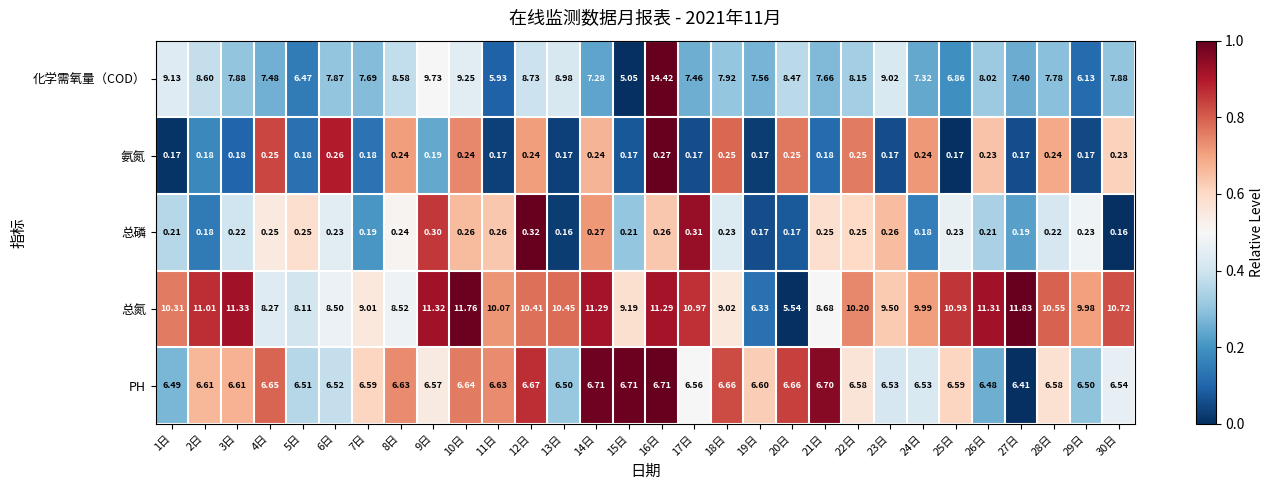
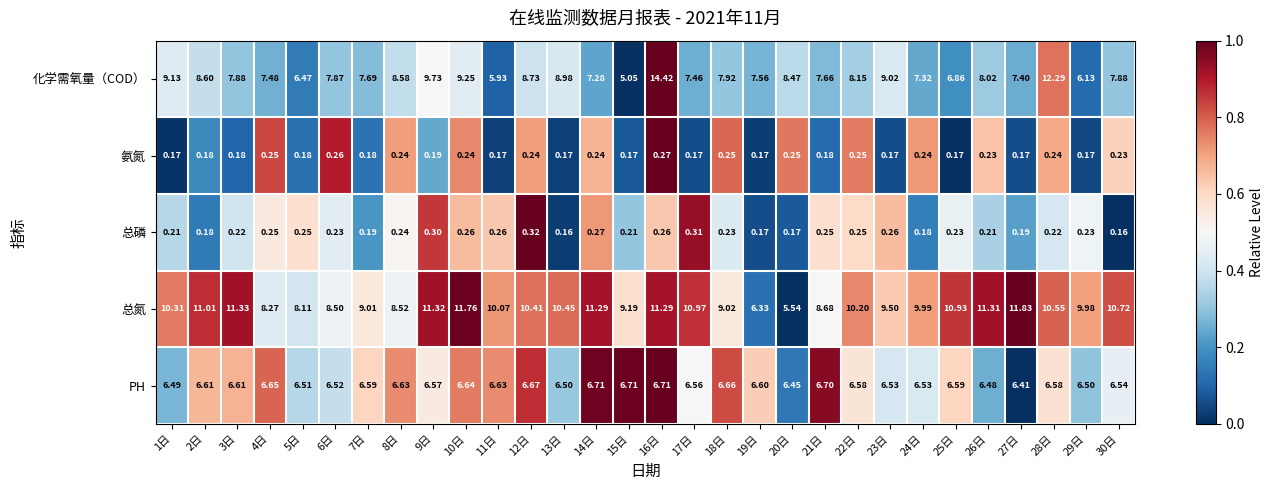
  {
    "化学需氧量（COD）": {
      "1日": 9.13,
      "2日": 8.60,
      "3日": 7.88,
      "4日": 7.48,
      "5日": 6.47,
      "6日": 7.87,
      "7日": 7.69,
      "8日": 8.58,
      "9日": 9.73,
      "10日": 9.25,
      "11日": 5.93,
      "12日": 8.73,
      "13日": 8.98,
      "14日": 7.28,
      "15日": 5.05,
      "16日": 14.42,
      "17日": 7.46,
      "18日": 7.92,
      "19日": 7.56,
      "20日": 8.47,
      "21日": 7.66,
      "22日": 8.15,
      "23日": 9.02,
      "24日": 7.32,
      "25日": 6.86,
      "26日": 8.02,
      "27日": 7.40,
-     "28日": 7.78,
+     "28日": 12.29,
      "29日": 6.13,
      "30日": 7.88
    },
    "氨氮": {
      "1日": 0.17,
      "2日": 0.18,
      "3日": 0.18,
      "4日": 0.25,
      "5日": 0.18,
      "6日": 0.26,
      "7日": 0.18,
      "8日": 0.24,
      "9日": 0.19,
      "10日": 0.24,
      "11日": 0.17,
      "12日": 0.24,
      "13日": 0.17,
      "14日": 0.24,
      "15日": 0.17,
      "16日": 0.27,
      "17日": 0.17,
      "18日": 0.25,
      "19日": 0.17,
      "20日": 0.25,
      "21日": 0.18,
      "22日": 0.25,
      "23日": 0.17,
      "24日": 0.24,
      "25日": 0.17,
      "26日": 0.23,
      "27日": 0.17,
      "28日": 0.24,
      "29日": 0.17,
      "30日": 0.23
    },
    "总磷": {
      "1日": 0.21,
      "2日": 0.18,
      "3日": 0.22,
      "4日": 0.25,
      "5日": 0.25,
      "6日": 0.23,
      "7日": 0.19,
      "8日": 0.24,
      "9日": 0.30,
      "10日": 0.26,
      "11日": 0.26,
      "12日": 0.32,
      "13日": 0.16,
      "14日": 0.27,
      "15日": 0.21,
      "16日": 0.26,
      "17日": 0.31,
      "18日": 0.23,
      "19日": 0.17,
      "20日": 0.17,
      "21日": 0.25,
      "22日": 0.25,
      "23日": 0.26,
      "24日": 0.18,
      "25日": 0.23,
      "26日": 0.21,
      "27日": 0.19,
      "28日": 0.22,
      "29日": 0.23,
      "30日": 0.16
    },
    "总氮": {
      "1日": 10.31,
      "2日": 11.01,
      "3日": 11.33,
      "4日": 8.27,
      "5日": 8.11,
      "6日": 8.50,
      "7日": 9.01,
      "8日": 8.52,
      "9日": 11.32,
      "10日": 11.76,
      "11日": 10.07,
      "12日": 10.41,
      "13日": 10.45,
      "14日": 11.29,
      "15日": 9.19,
      "16日": 11.29,
      "17日": 10.97,
      "18日": 9.02,
      "19日": 6.33,
      "20日": 5.54,
      "21日": 8.68,
      "22日": 10.20,
      "23日": 9.50,
      "24日": 9.99,
      "25日": 10.93,
      "26日": 11.31,
      "27日": 11.83,
      "28日": 10.55,
      "29日": 9.98,
      "30日": 10.72
    },
    "PH": {
      "1日": 6.49,
      "2日": 6.61,
      "3日": 6.61,
      "4日": 6.65,
      "5日": 6.51,
      "6日": 6.52,
      "7日": 6.59,
      "8日": 6.63,
      "9日": 6.57,
      "10日": 6.64,
      "11日": 6.63,
      "12日": 6.67,
      "13日": 6.50,
      "14日": 6.71,
      "15日": 6.71,
      "16日": 6.71,
      "17日": 6.56,
      "18日": 6.66,
      "19日": 6.60,
-     "20日": 6.66,
+     "20日": 6.45,
      "21日": 6.70,
      "22日": 6.58,
      "23日": 6.53,
      "24日": 6.53,
      "25日": 6.59,
      "26日": 6.48,
      "27日": 6.41,
      "28日": 6.58,
      "29日": 6.50,
      "30日": 6.54
    }
  }
